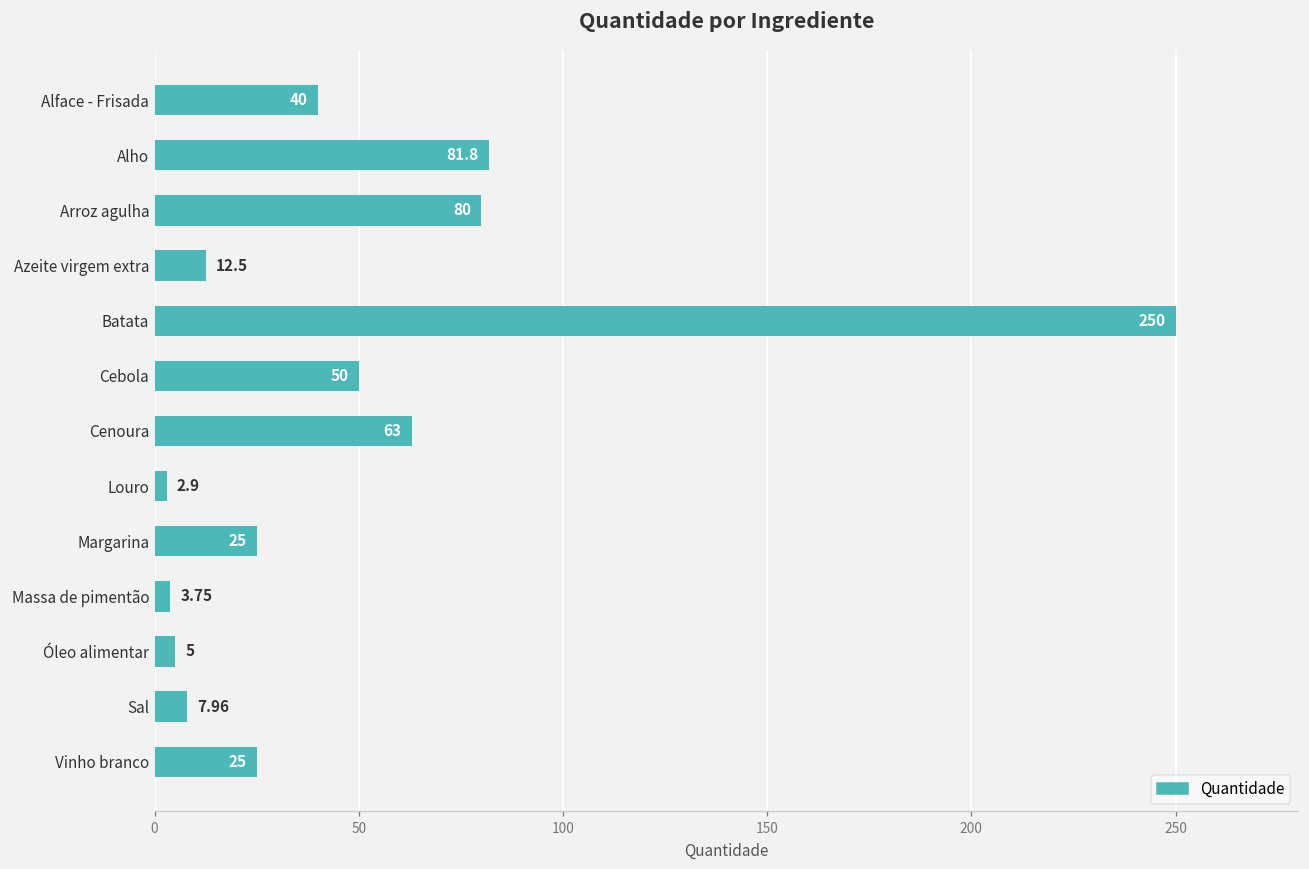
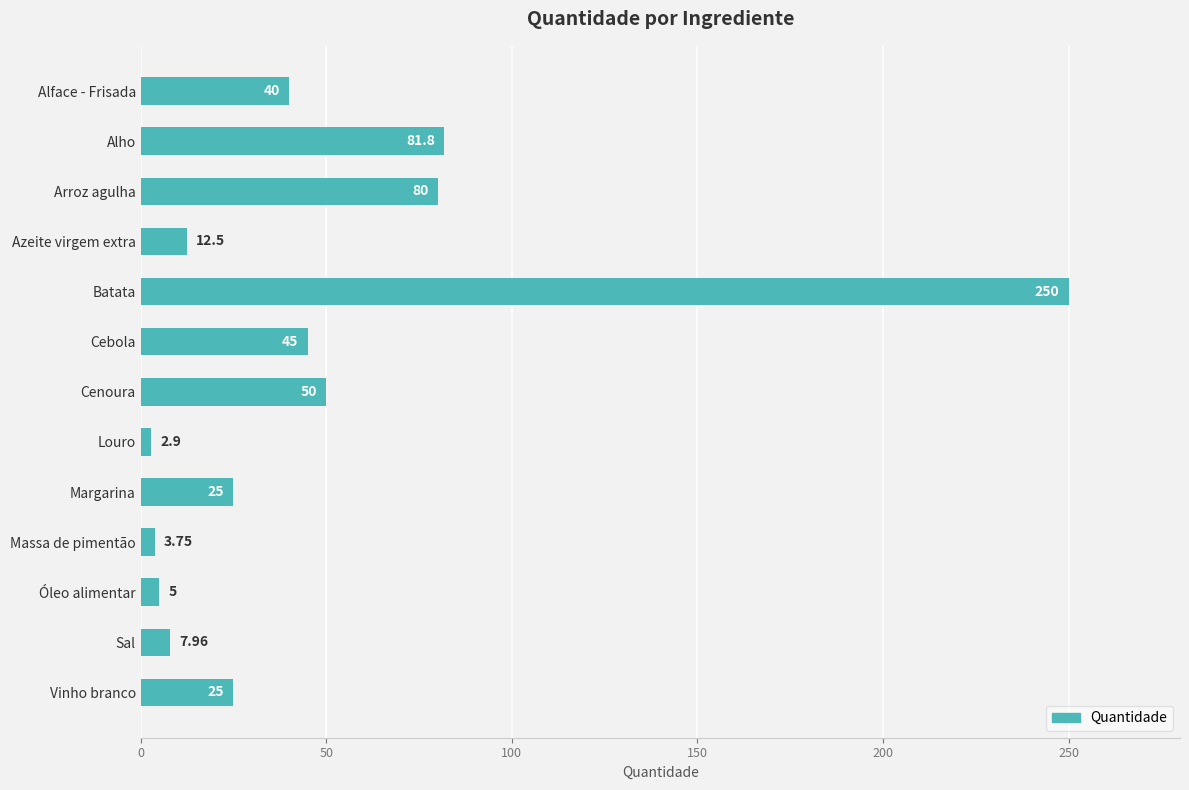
  {
    "Alface - Frisada": 40,
    "Alho": 81.8,
    "Arroz agulha": 80,
    "Azeite virgem extra": 12.5,
    "Batata": 250,
-   "Cebola": 50,
-   "Cenoura": 63,
+   "Cebola": 45,
+   "Cenoura": 50,
    "Louro": 2.9,
    "Margarina": 25,
    "Massa de pimentão": 3.75,
    "Óleo alimentar": 5,
    "Sal": 7.96,
    "Vinho branco": 25
  }
